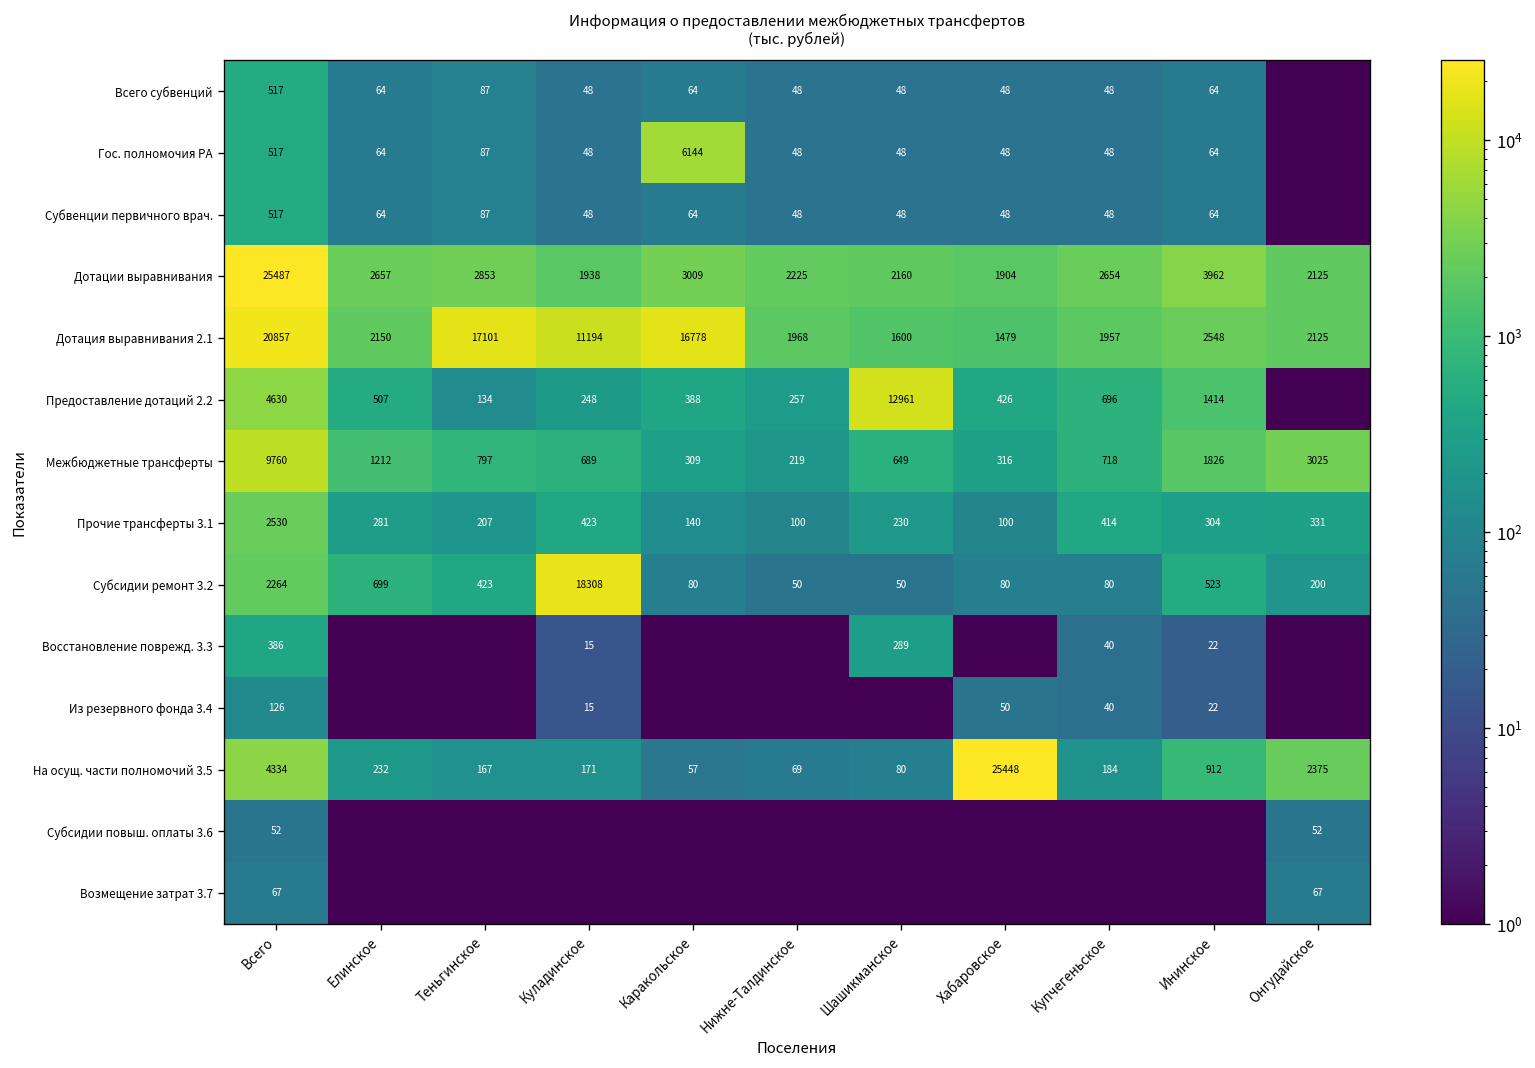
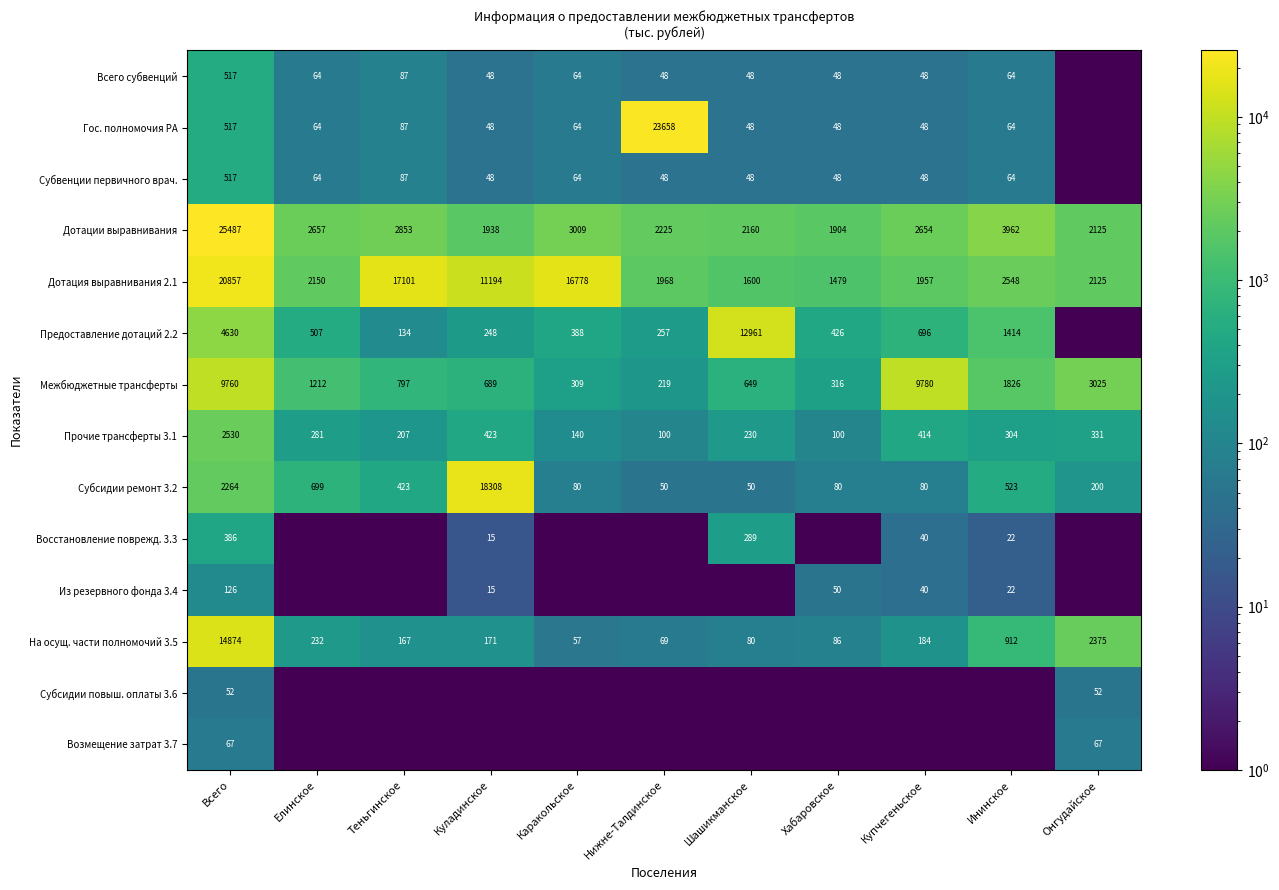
  {
    "Всего субвенций": {
      "Всего": 517,
      "Елинское": 64,
      "Теньгинское": 87,
      "Куладинское": 48,
      "Каракольское": 64,
      "Нижне-Талдинское": 48,
      "Шашикманское": 48,
      "Хабаровское": 48,
      "Купчегеньское": 48,
      "Ининское": 64
    },
    "Гос. полномочия РА": {
      "Всего": 517,
      "Елинское": 64,
      "Теньгинское": 87,
      "Куладинское": 48,
-     "Каракольское": 6144,
-     "Нижне-Талдинское": 48,
+     "Каракольское": 64,
+     "Нижне-Талдинское": 23658,
      "Шашикманское": 48,
      "Хабаровское": 48,
      "Купчегеньское": 48,
      "Ининское": 64
    },
    "Субвенции первичного врач.": {
      "Всего": 517,
      "Елинское": 64,
      "Теньгинское": 87,
      "Куладинское": 48,
      "Каракольское": 64,
      "Нижне-Талдинское": 48,
      "Шашикманское": 48,
      "Хабаровское": 48,
      "Купчегеньское": 48,
      "Ининское": 64
    },
    "Дотации выравнивания": {
      "Всего": 25487,
      "Елинское": 2657,
      "Теньгинское": 2853,
      "Куладинское": 1938,
      "Каракольское": 3009,
      "Нижне-Талдинское": 2225,
      "Шашикманское": 2160,
      "Хабаровское": 1904,
      "Купчегеньское": 2654,
      "Ининское": 3962,
      "Онгудайское": 2125
    },
    "Дотация выравнивания 2.1": {
      "Всего": 20857,
      "Елинское": 2150,
      "Теньгинское": 17101,
      "Куладинское": 11194,
      "Каракольское": 16778,
      "Нижне-Талдинское": 1968,
      "Шашикманское": 1600,
      "Хабаровское": 1479,
      "Купчегеньское": 1957,
      "Ининское": 2548,
      "Онгудайское": 2125
    },
    "Предоставление дотаций 2.2": {
      "Всего": 4630,
      "Елинское": 507,
      "Теньгинское": 134,
      "Куладинское": 248,
      "Каракольское": 388,
      "Нижне-Талдинское": 257,
      "Шашикманское": 12961,
      "Хабаровское": 426,
      "Купчегеньское": 696,
      "Ининское": 1414
    },
    "Межбюджетные трансферты": {
      "Всего": 9760,
      "Елинское": 1212,
      "Теньгинское": 797,
      "Куладинское": 689,
      "Каракольское": 309,
      "Нижне-Талдинское": 219,
      "Шашикманское": 649,
      "Хабаровское": 316,
-     "Купчегеньское": 718,
+     "Купчегеньское": 9780,
      "Ининское": 1826,
      "Онгудайское": 3025
    },
    "Прочие трансферты 3.1": {
      "Всего": 2530,
      "Елинское": 281,
      "Теньгинское": 207,
      "Куладинское": 423,
      "Каракольское": 140,
      "Нижне-Талдинское": 100,
      "Шашикманское": 230,
      "Хабаровское": 100,
      "Купчегеньское": 414,
      "Ининское": 304,
      "Онгудайское": 331
    },
    "Субсидии ремонт 3.2": {
      "Всего": 2264,
      "Елинское": 699,
      "Теньгинское": 423,
      "Куладинское": 18308,
      "Каракольское": 80,
      "Нижне-Талдинское": 50,
      "Шашикманское": 50,
      "Хабаровское": 80,
      "Купчегеньское": 80,
      "Ининское": 523,
      "Онгудайское": 200
    },
    "Восстановление поврежд. 3.3": {
      "Всего": 386,
      "Куладинское": 15,
      "Шашикманское": 289,
      "Купчегеньское": 40,
      "Ининское": 22
    },
    "Из резервного фонда 3.4": {
      "Всего": 126,
      "Куладинское": 15,
      "Хабаровское": 50,
      "Купчегеньское": 40,
      "Ининское": 22
    },
    "На осущ. части полномочий 3.5": {
-     "Всего": 4334,
+     "Всего": 14874,
      "Елинское": 232,
      "Теньгинское": 167,
      "Куладинское": 171,
      "Каракольское": 57,
      "Нижне-Талдинское": 69,
      "Шашикманское": 80,
-     "Хабаровское": 25448,
+     "Хабаровское": 86,
      "Купчегеньское": 184,
      "Ининское": 912,
      "Онгудайское": 2375
    },
    "Субсидии повыш. оплаты 3.6": {
      "Всего": 52,
      "Онгудайское": 52
    },
    "Возмещение затрат 3.7": {
      "Всего": 67,
      "Онгудайское": 67
    }
  }
